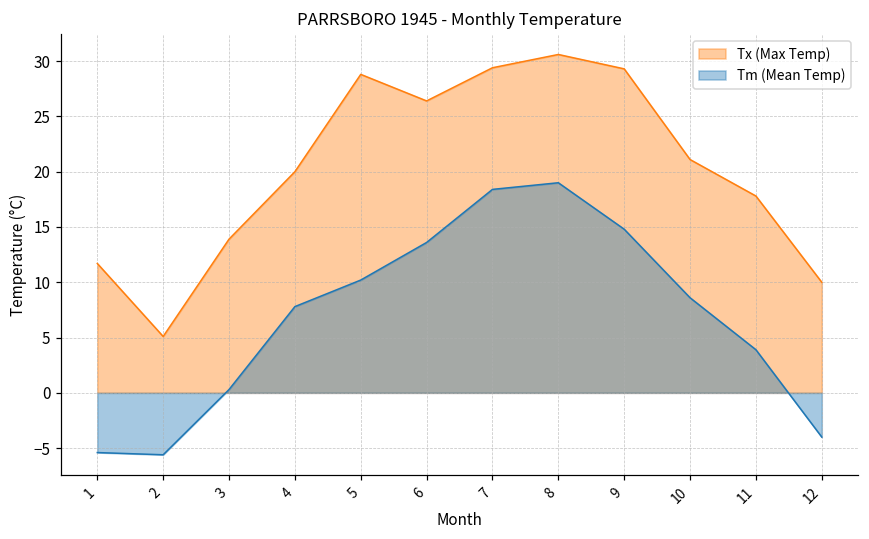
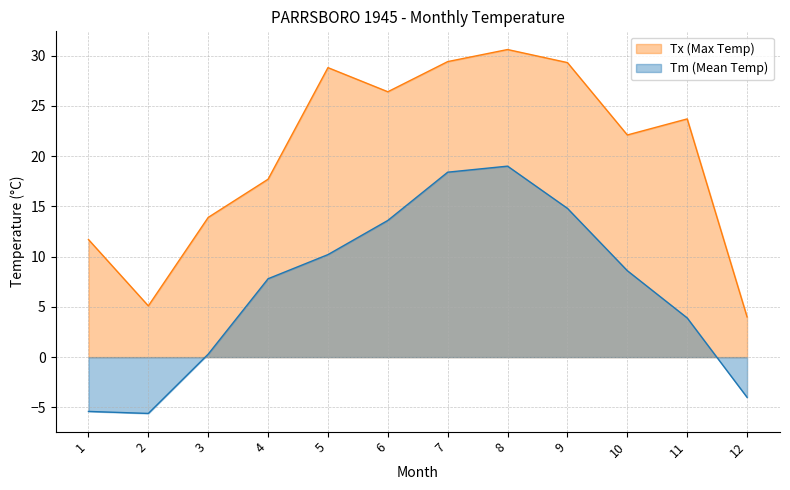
  {
    "Tx (Max Temp)": {
      "1": 11.7,
      "2": 5.1,
      "3": 13.9,
-     "4": 20.0,
+     "4": 17.7,
      "5": 28.8,
      "6": 26.4,
      "7": 29.4,
      "8": 30.6,
      "9": 29.3,
-     "10": 21.1,
-     "11": 17.8,
-     "12": 10
+     "10": 22.1,
+     "11": 23.7,
+     "12": 4
    }
  }
